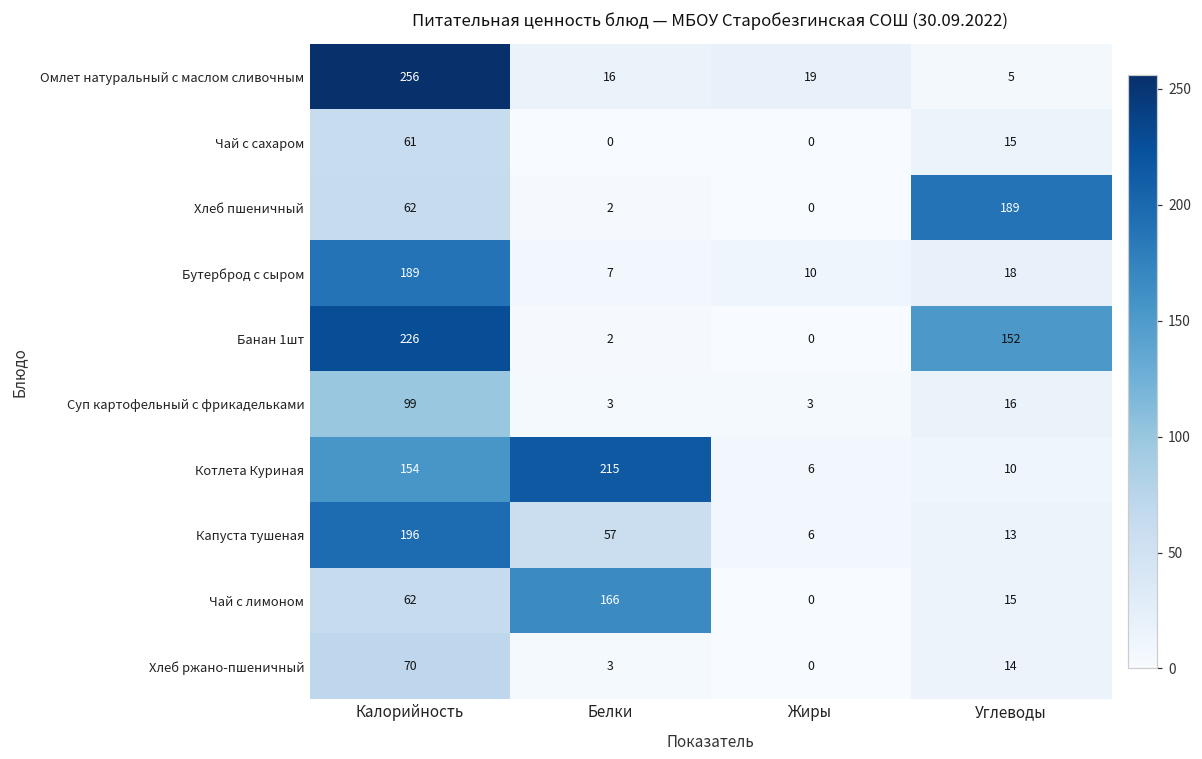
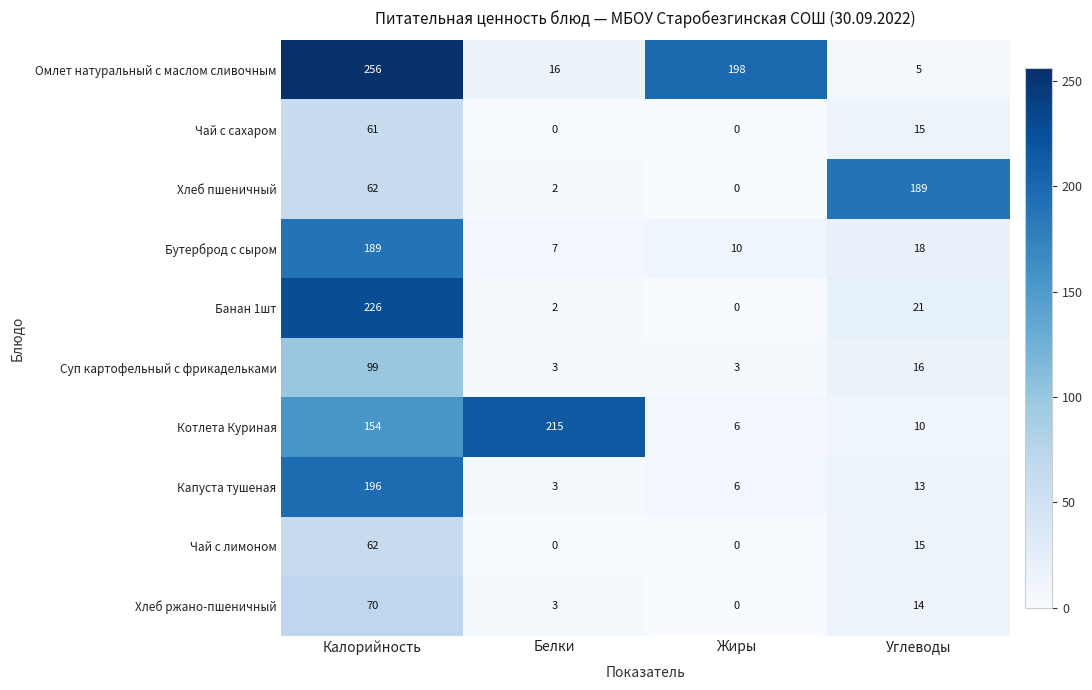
  {
    "Омлет натуральный с маслом сливочным": {
      "Калорийность": 256,
      "Белки": 16,
-     "Жиры": 19,
+     "Жиры": 198,
      "Углеводы": 5
    },
    "Чай с сахаром": {
      "Калорийность": 61,
      "Белки": 0,
      "Жиры": 0,
      "Углеводы": 15
    },
    "Хлеб пшеничный": {
      "Калорийность": 62,
      "Белки": 2,
      "Жиры": 0,
      "Углеводы": 189
    },
    "Бутерброд с сыром": {
      "Калорийность": 189,
      "Белки": 7,
      "Жиры": 10,
      "Углеводы": 18
    },
    "Банан 1шт": {
      "Калорийность": 226,
      "Белки": 2,
      "Жиры": 0,
-     "Углеводы": 152
+     "Углеводы": 21
    },
    "Суп картофельный с фрикадельками": {
      "Калорийность": 99,
      "Белки": 3,
      "Жиры": 3,
      "Углеводы": 16
    },
    "Котлета Куриная": {
      "Калорийность": 154,
      "Белки": 215,
      "Жиры": 6,
      "Углеводы": 10
    },
    "Капуста тушеная": {
      "Калорийность": 196,
-     "Белки": 57,
+     "Белки": 3,
      "Жиры": 6,
      "Углеводы": 13
    },
    "Чай с лимоном": {
      "Калорийность": 62,
-     "Белки": 166,
+     "Белки": 0,
      "Жиры": 0,
      "Углеводы": 15
    },
    "Хлеб ржано-пшеничный": {
      "Калорийность": 70,
      "Белки": 3,
      "Жиры": 0,
      "Углеводы": 14
    }
  }
